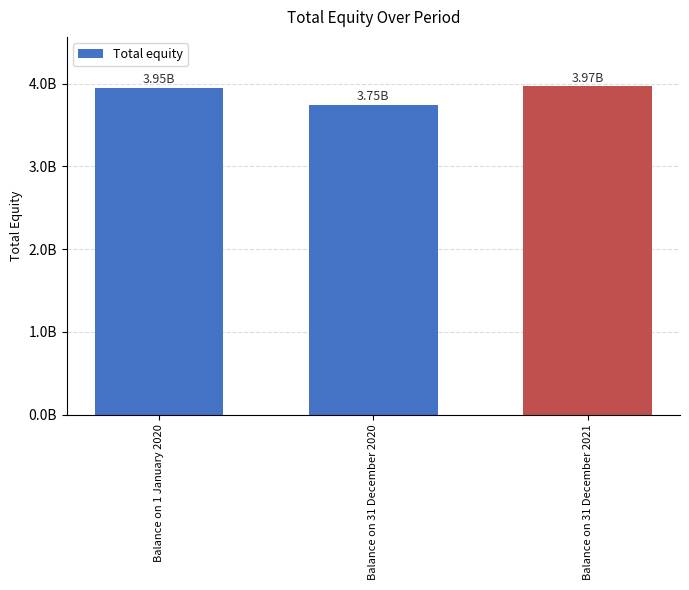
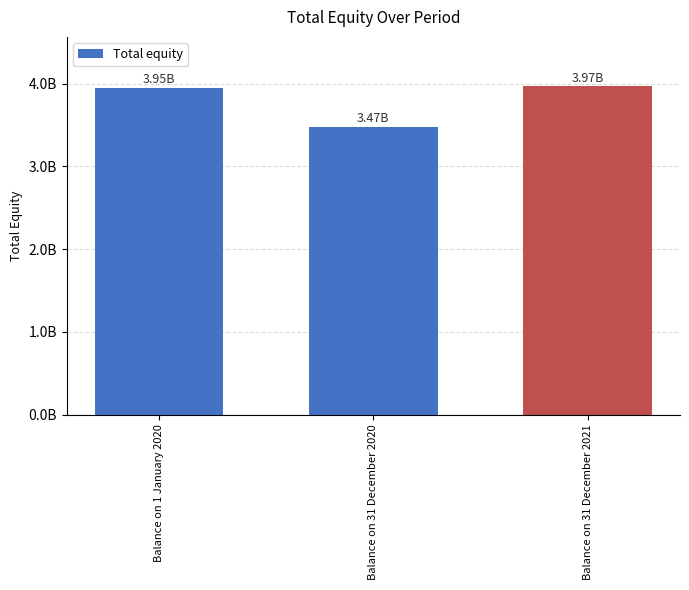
  {
    "Balance on 1 January 2020": "3.95B",
-   "Balance on 31 December 2020": "3.75B",
+   "Balance on 31 December 2020": "3.47B",
    "Balance on 31 December 2021": "3.97B"
  }
